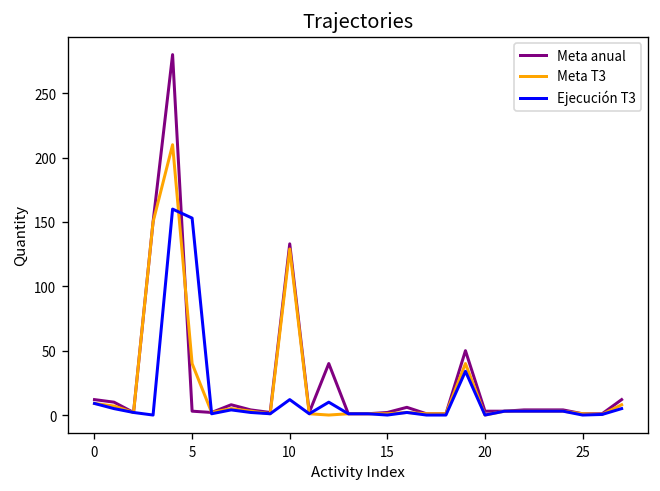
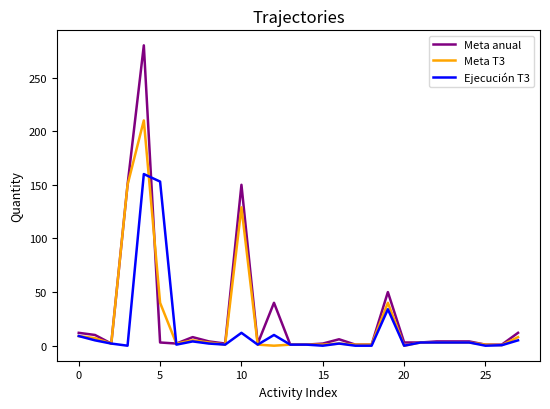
  {
    "Meta anual": {
      "0": 12,
      "5": 3,
-     "10": 133,
+     "10": 150,
      "20": 3
    },
    "Meta T3": {
      "5": 40,
      "10": 129
    },
    "Ejecución T3": {
      "5": 153,
      "10": 12
    }
  }
